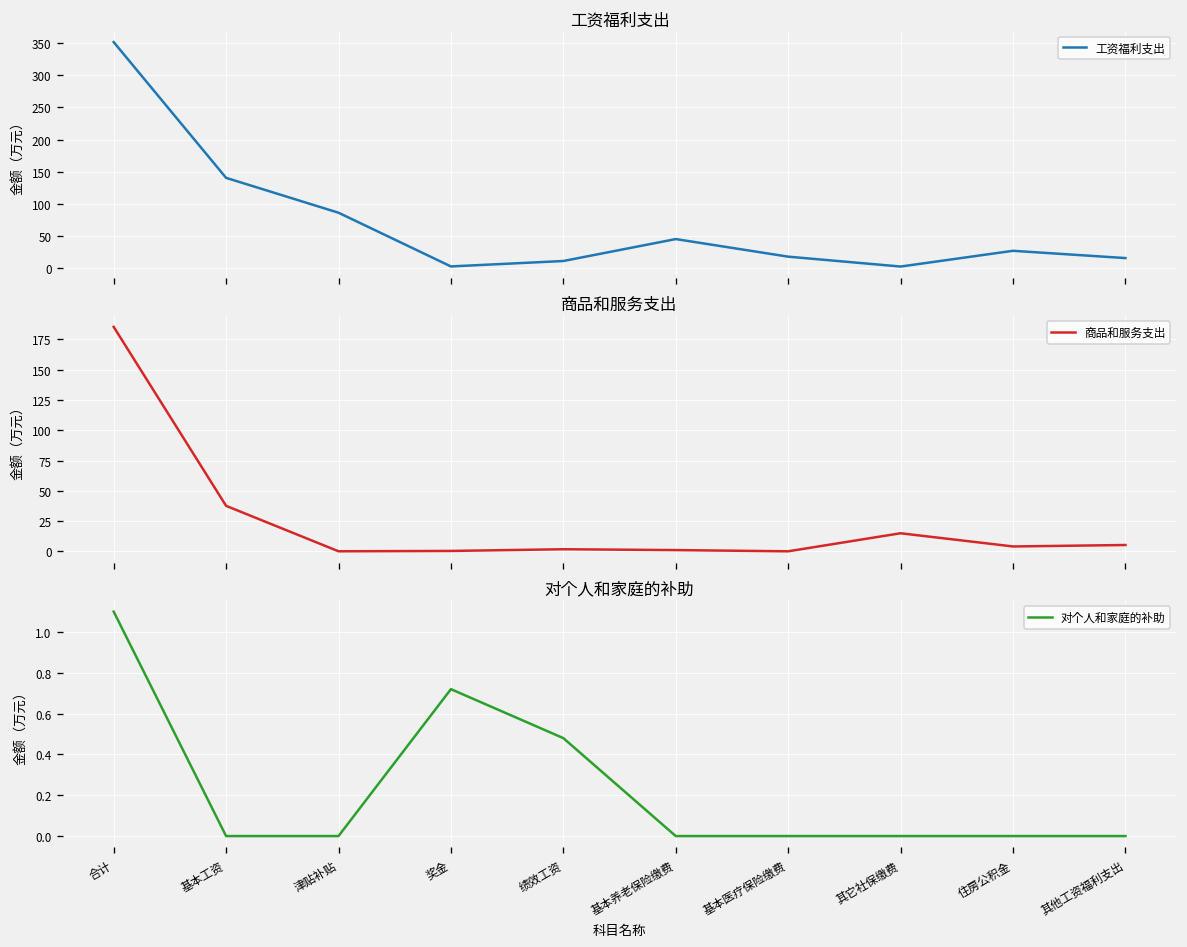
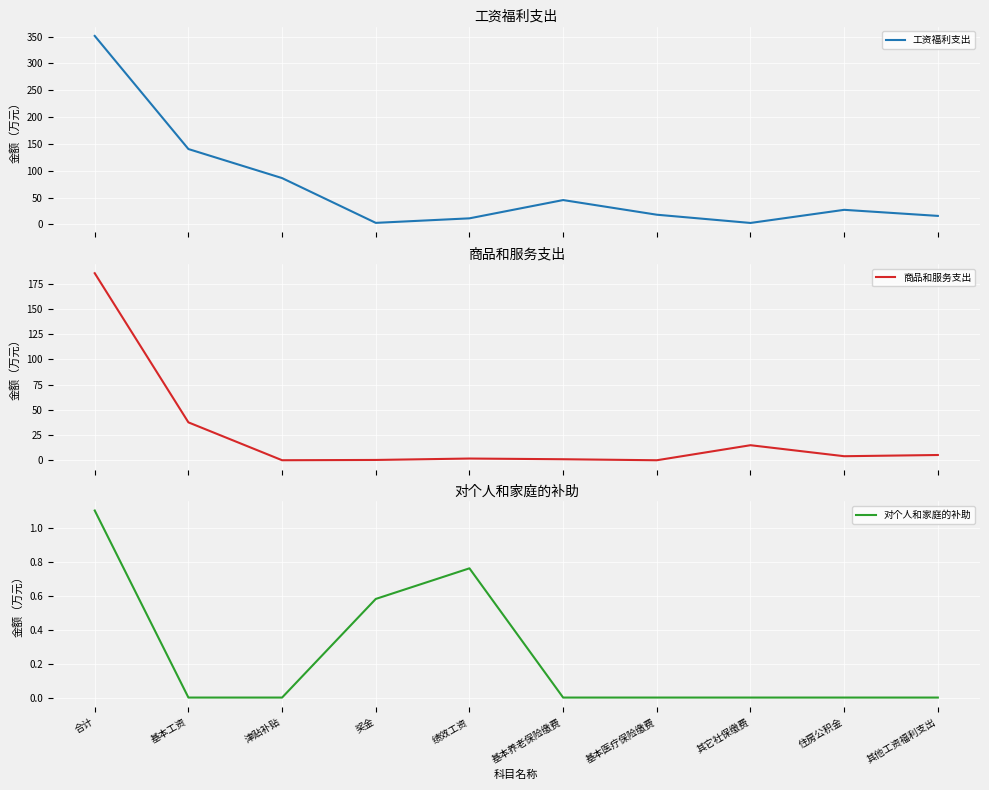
  {
    "对个人和家庭的补助": {
      "合计": 1.10,
      "基本工资": 0.00,
      "津贴补贴": 0.00,
-     "奖金": 0.72,
-     "绩效工资": 0.48,
+     "奖金": 0.58,
+     "绩效工资": 0.76,
      "基本养老保险缴费": 0.00,
      "基本医疗保险缴费": 0.00,
      "其它社保缴费": 0.00,
      "住房公积金": 0.00,
      "其他工资福利支出": 0.00
    }
  }
